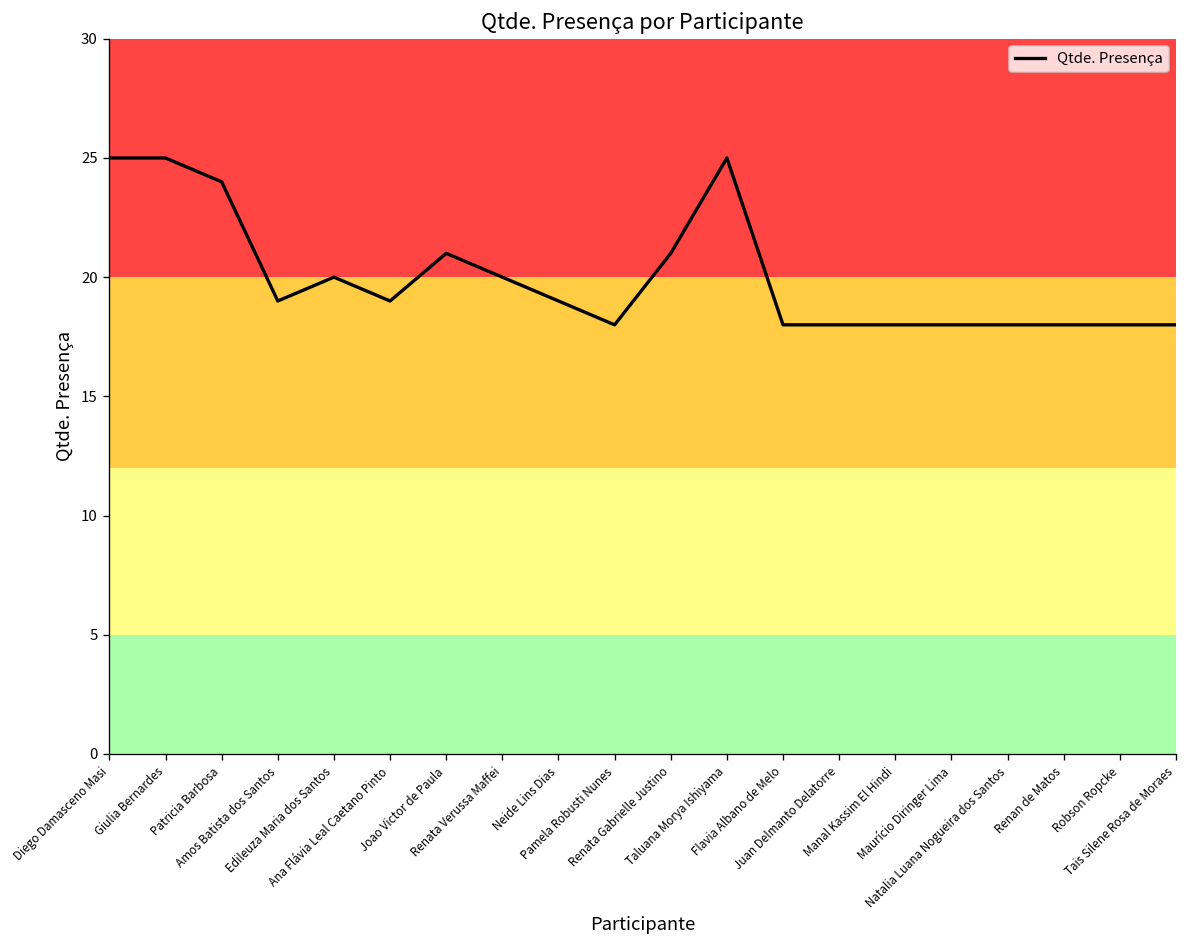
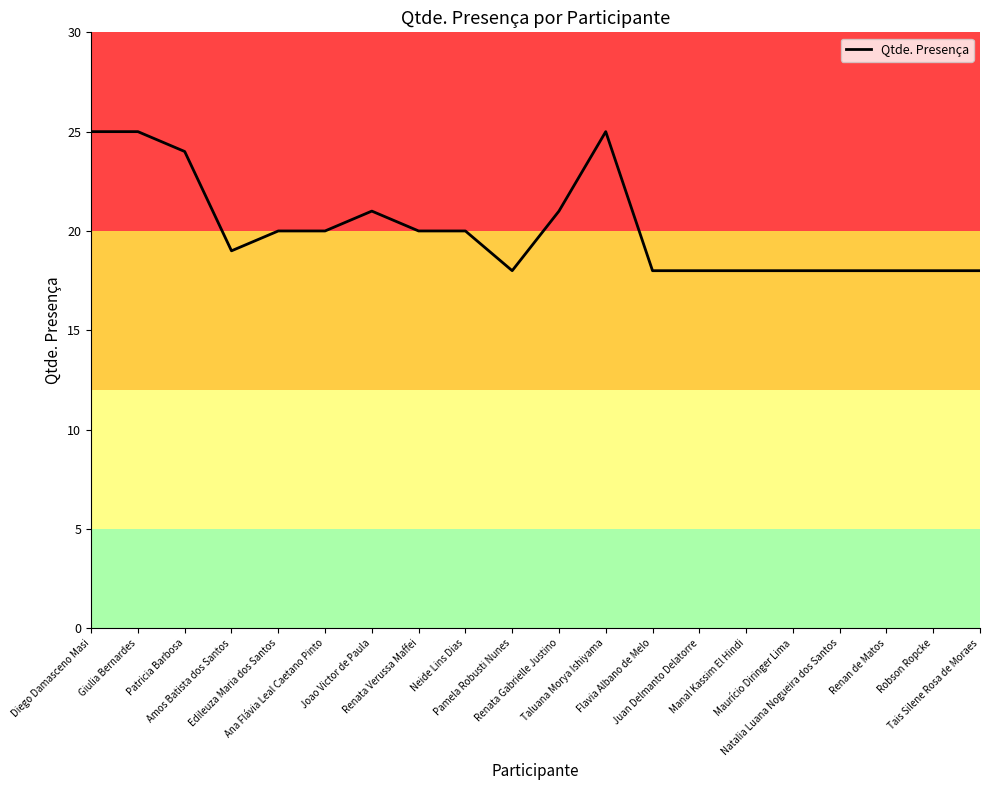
  {
    "Diego Damasceno Masi": 25,
    "Giulia Bernardes": 25,
    "Patricia Barbosa": 24,
    "Amos Batista dos Santos": 19,
    "Edileuza Maria dos Santos": 20,
-   "Ana Flávia Leal Caetano Pinto": 19,
+   "Ana Flávia Leal Caetano Pinto": 20,
    "Joao Victor de Paula": 21,
    "Renata Verussa Maffei": 20,
-   "Neide Lins Dias": 19,
+   "Neide Lins Dias": 20,
    "Pamela Robusti Nunes": 18,
    "Renata Gabrielle Justino": 21,
    "Taluana Morya Ishiyama": 25,
    "Flavia Albano de Melo": 18,
    "Juan Delmanto Delatorre": 18,
    "Manal Kassim El Hindi": 18,
    "Maurício Diringer Lima": 18,
    "Natalia Luana Nogueira dos Santos": 18,
    "Renan de Matos": 18,
    "Robson Ropcke": 18,
    "Tais Silene Rosa de Moraes": 18
  }
